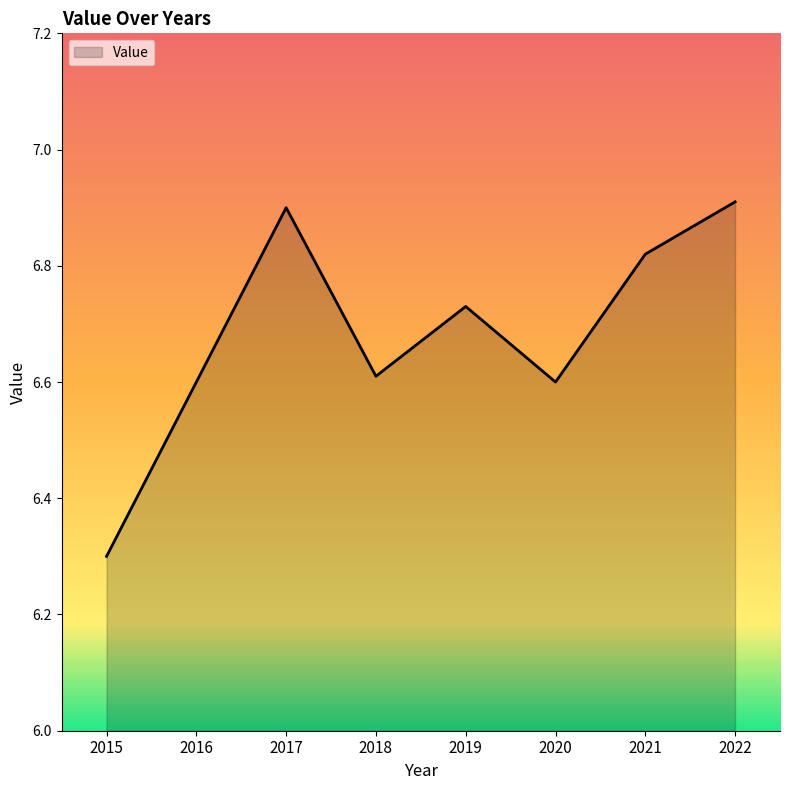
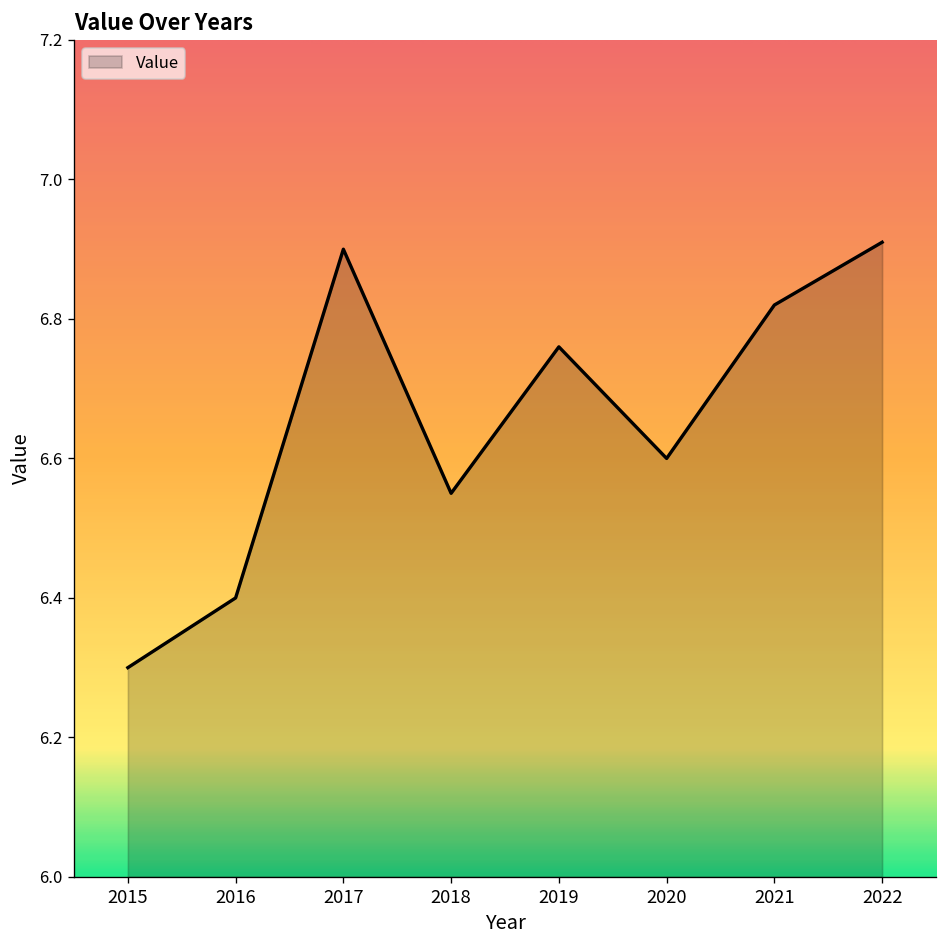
  {
    "2015": 6.30,
-   "2016": 6.6,
+   "2016": 6.4,
    "2017": 6.90,
-   "2018": 6.61,
-   "2019": 6.73,
+   "2018": 6.55,
+   "2019": 6.76,
    "2020": 6.60,
    "2021": 6.82,
    "2022": 6.91
  }
